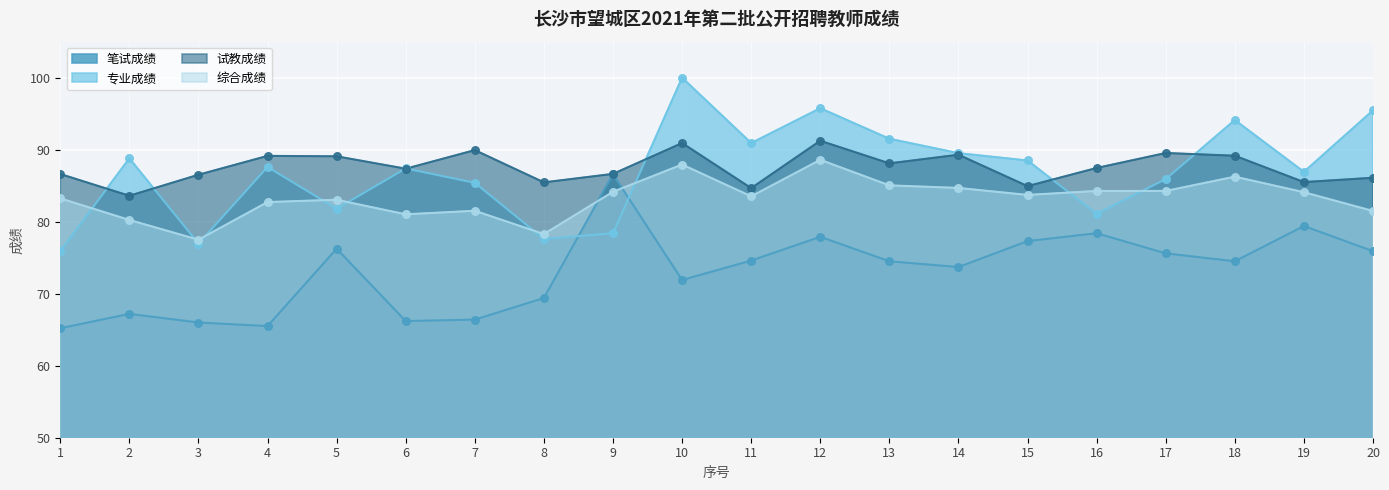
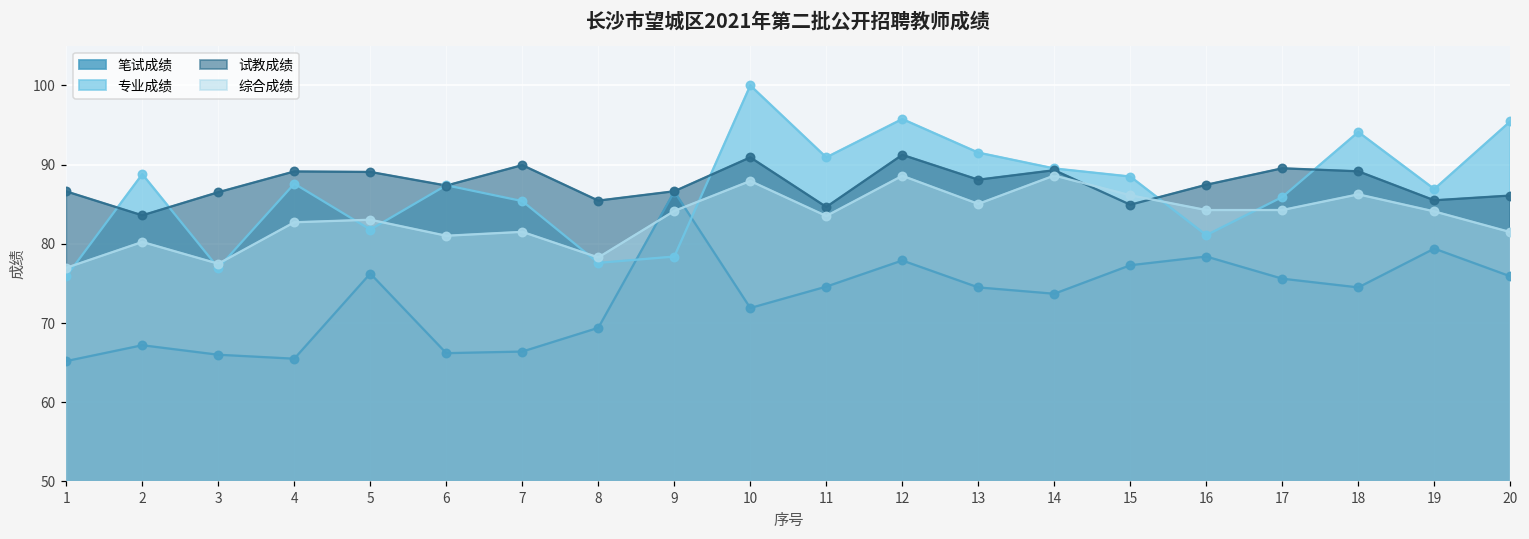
  {
    "专业成绩": {
      "1": 76,
      "2": 89,
      "3": 77,
      "4": 88,
      "5": 82,
      "7": 85,
      "8": 78,
      "9": 78,
      "10": 100,
      "11": 91,
      "12": 96,
      "13": 92,
      "15": 89,
      "16": 81,
      "17": 86,
      "18": 94,
      "19": 87,
      "20": 95
    },
    "综合成绩": {
-     "1": 83,
+     "1": 77,
      "2": 80,
      "3": 77,
      "4": 83,
      "5": 83,
      "6": 81,
      "7": 82,
      "8": 78,
      "9": 84,
      "10": 88,
      "11": 84,
      "12": 89,
      "13": 85,
-     "14": 85,
-     "15": 84,
+     "14": 89,
+     "15": 86,
      "16": 84,
      "17": 84,
      "18": 86,
      "19": 84,
      "20": 81
    }
  }
